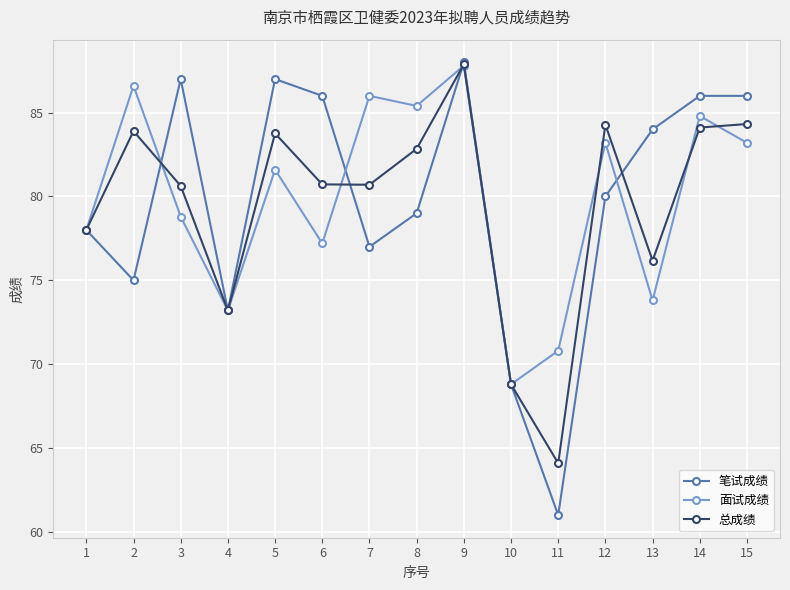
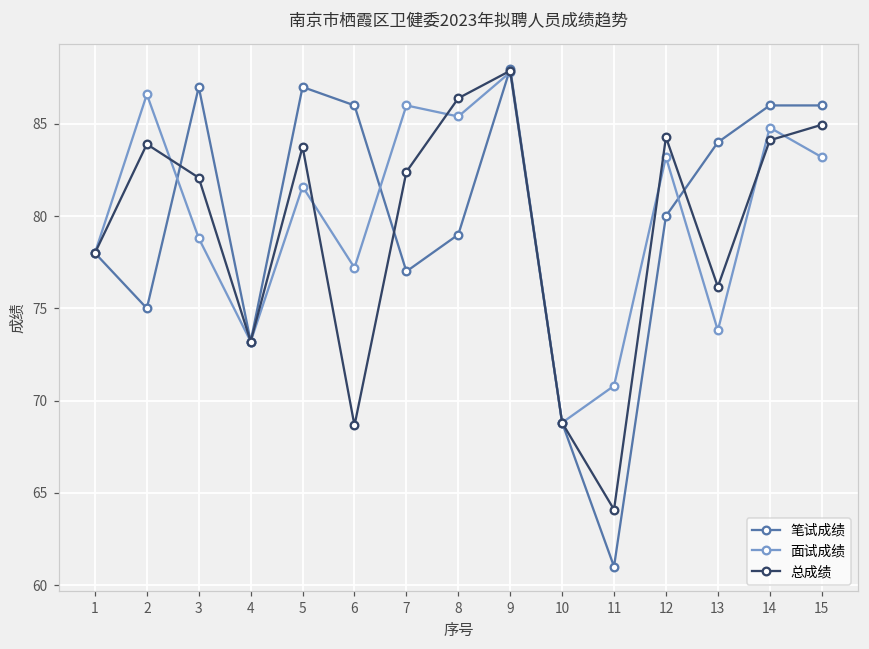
  {
    "总成绩": {
      "2": 83.9,
-     "3": 80.6,
+     "3": 82.1,
      "5": 83.8,
-     "6": 80.7,
-     "7": 80.7,
-     "8": 82.8,
+     "6": 68.7,
+     "7": 82.4,
+     "8": 86.4,
      "11": 64.1,
      "12": 84.3,
      "13": 76.2,
      "14": 84.1,
-     "15": 84.3
+     "15": 85.0
    }
  }
